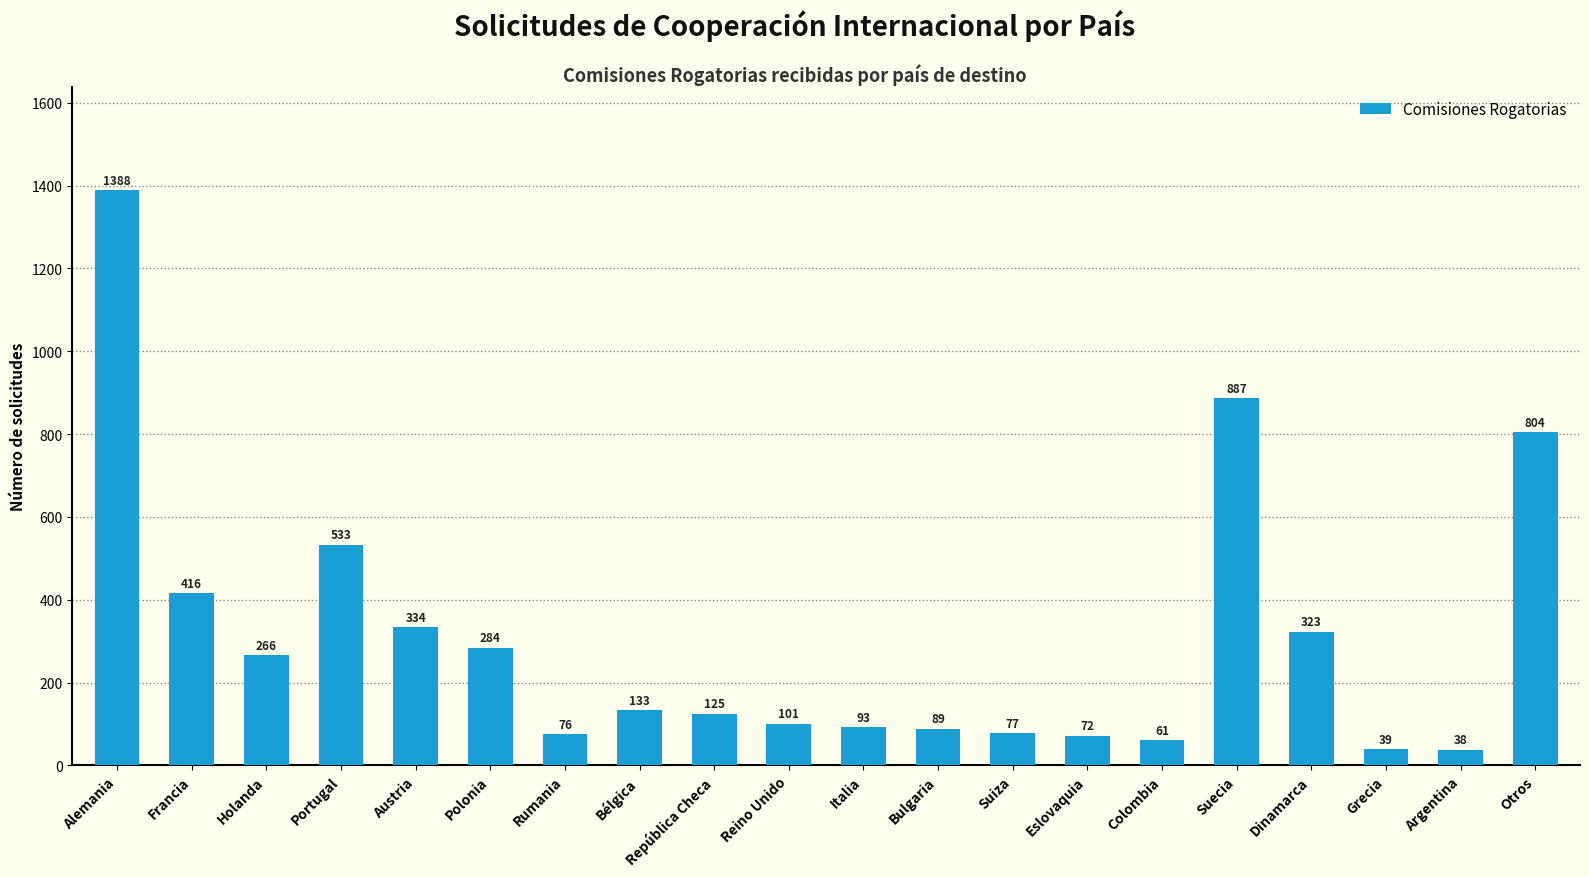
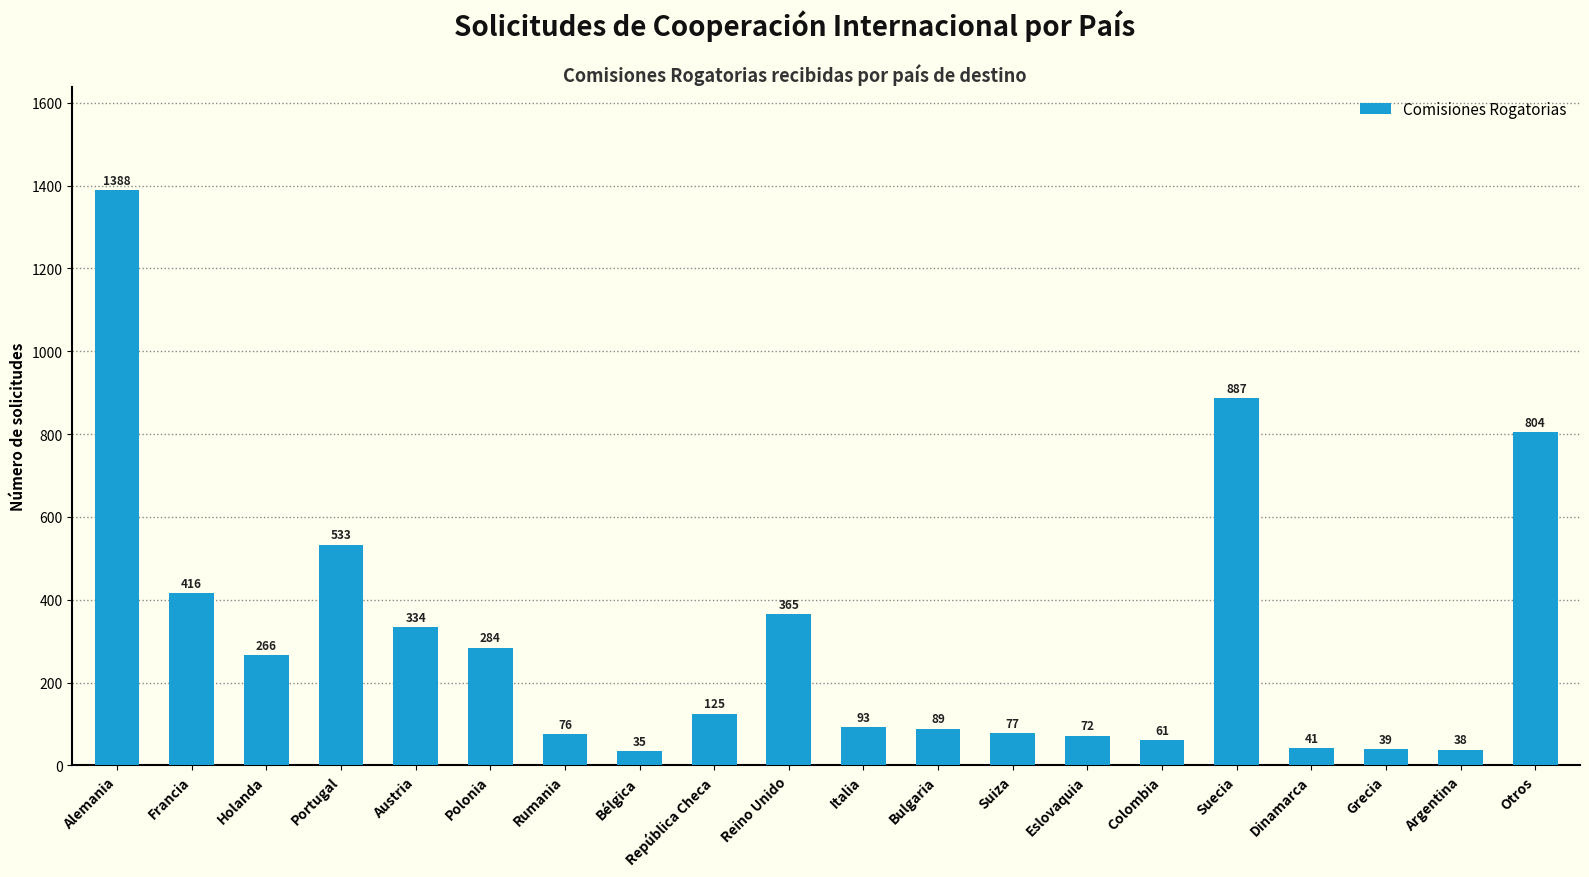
  {
    "Alemania": 1388,
    "Francia": 416,
    "Holanda": 266,
    "Portugal": 533,
    "Austria": 334,
    "Polonia": 284,
    "Rumania": 76,
-   "Bélgica": 133,
+   "Bélgica": 35,
    "República Checa": 125,
-   "Reino Unido": 101,
+   "Reino Unido": 365,
    "Italia": 93,
    "Bulgaria": 89,
    "Suiza": 77,
    "Eslovaquia": 72,
    "Colombia": 61,
    "Suecia": 887,
-   "Dinamarca": 323,
+   "Dinamarca": 41,
    "Grecia": 39,
    "Argentina": 38,
    "Otros": 804
  }
